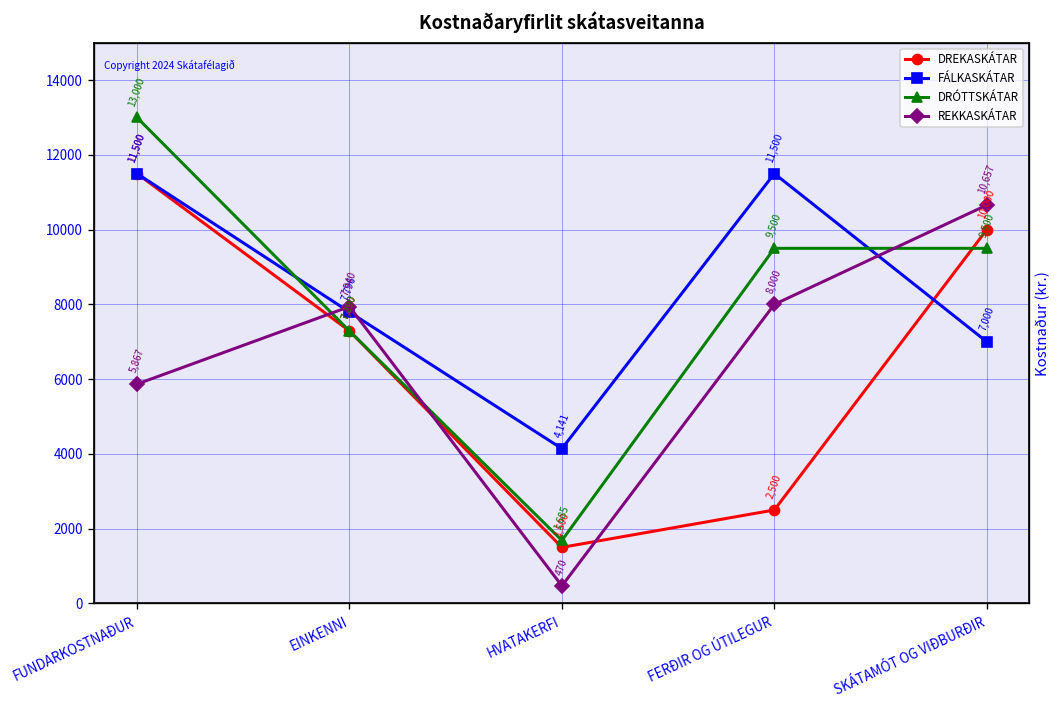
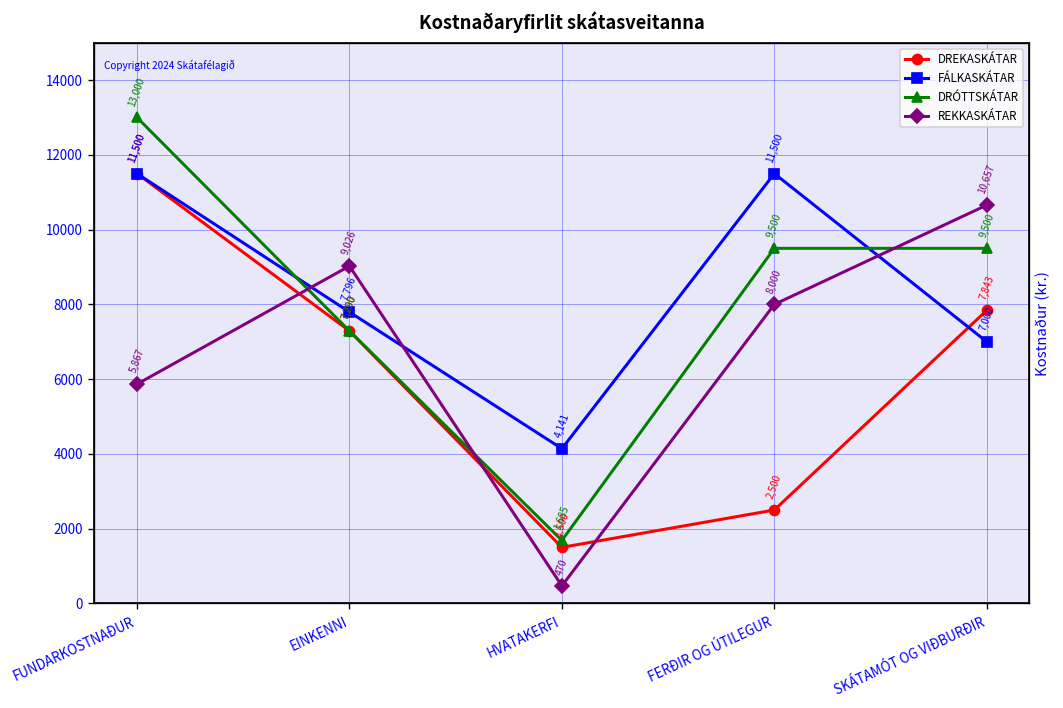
  {
    "DREKASKÁTAR": {
      "FERÐIR OG ÚTILEGUR": "2,500",
-     "SKÁTAMÓT OG VIÐBURÐIR": "10,000"
+     "SKÁTAMÓT OG VIÐBURÐIR": "7,843"
    },
    "FÁLKASKÁTAR": {
      "HVATAKERFI": "4,141",
      "FERÐIR OG ÚTILEGUR": "11,500",
      "SKÁTAMÓT OG VIÐBURÐIR": "7,000"
    },
    "DRÓTTSKÁTAR": {
      "FUNDARKOSTNAÐUR": "13,000",
      "FERÐIR OG ÚTILEGUR": "9,500"
    },
    "REKKASKÁTAR": {
      "FUNDARKOSTNAÐUR": "5,867",
-     "EINKENNI": "7,940",
+     "EINKENNI": "9,026",
      "HVATAKERFI": "470",
      "FERÐIR OG ÚTILEGUR": "8,000"
    }
  }
